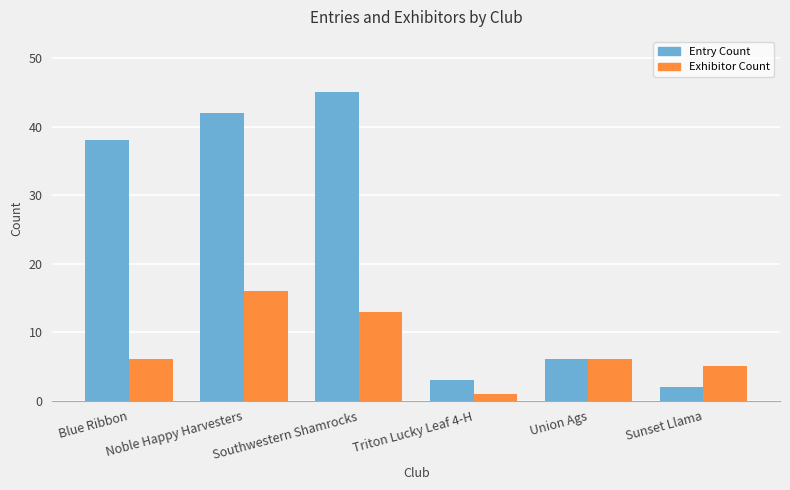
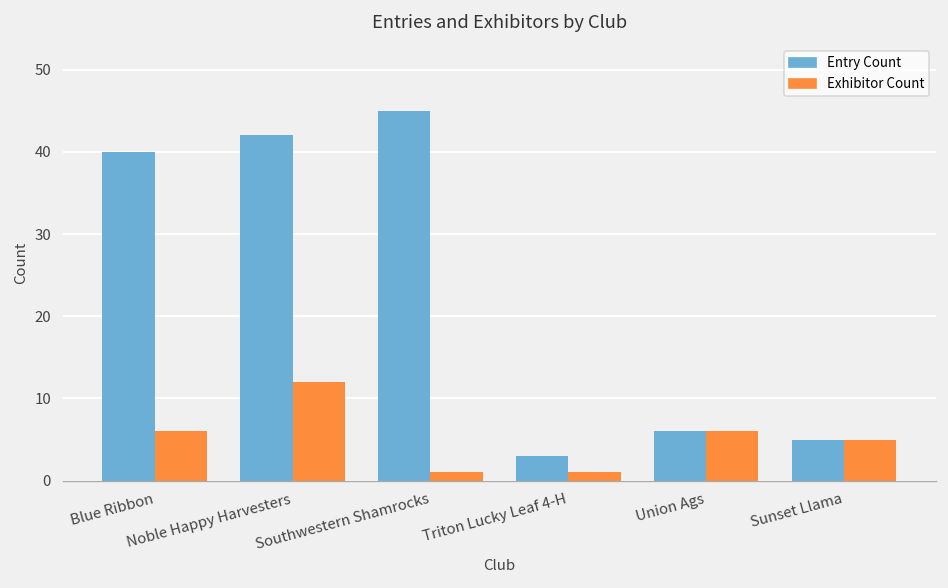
  {
    "Entry Count": {
-     "Blue Ribbon": 38,
+     "Blue Ribbon": 40,
      "Noble Happy Harvesters": 42,
      "Southwestern Shamrocks": 45,
      "Triton Lucky Leaf 4-H": 3,
      "Union Ags": 6,
-     "Sunset Llama": 2
+     "Sunset Llama": 5
    },
    "Exhibitor Count": {
      "Blue Ribbon": 6,
-     "Noble Happy Harvesters": 16,
-     "Southwestern Shamrocks": 13,
+     "Noble Happy Harvesters": 12,
+     "Southwestern Shamrocks": 1,
      "Triton Lucky Leaf 4-H": 1,
      "Union Ags": 6,
      "Sunset Llama": 5
    }
  }
